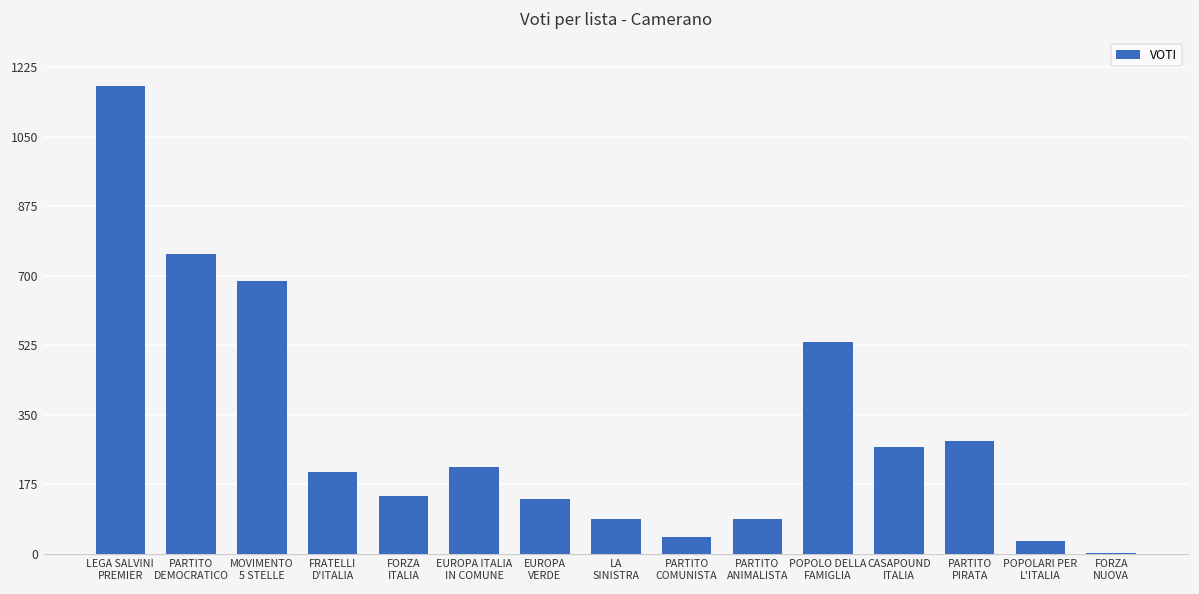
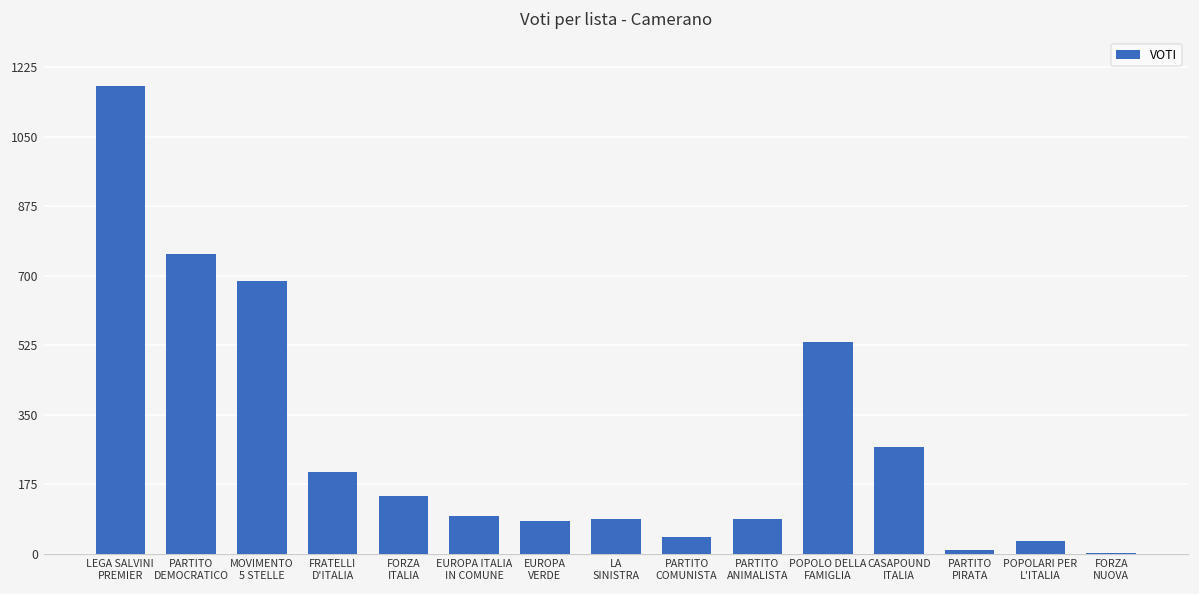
  {
    "LEGA SALVINI PREMIER": 1180,
    "PARTITO DEMOCRATICO": 750,
    "MOVIMENTO 5 STELLE": 690,
    "FRATELLI D'ITALIA": 210,
    "FORZA ITALIA": 150,
-   "EUROPA ITALIA IN COMUNE": 220,
-   "EUROPA VERDE": 140,
+   "EUROPA ITALIA IN COMUNE": 100,
+   "EUROPA VERDE": 80,
    "LA SINISTRA": 90,
    "PARTITO COMUNISTA": 40,
    "PARTITO ANIMALISTA": 90,
    "POPOLO DELLA FAMIGLIA": 530,
    "CASAPOUND ITALIA": 270,
-   "PARTITO PIRATA": 280,
+   "PARTITO PIRATA": 10,
    "POPOLARI PER L'ITALIA": 30
  }
